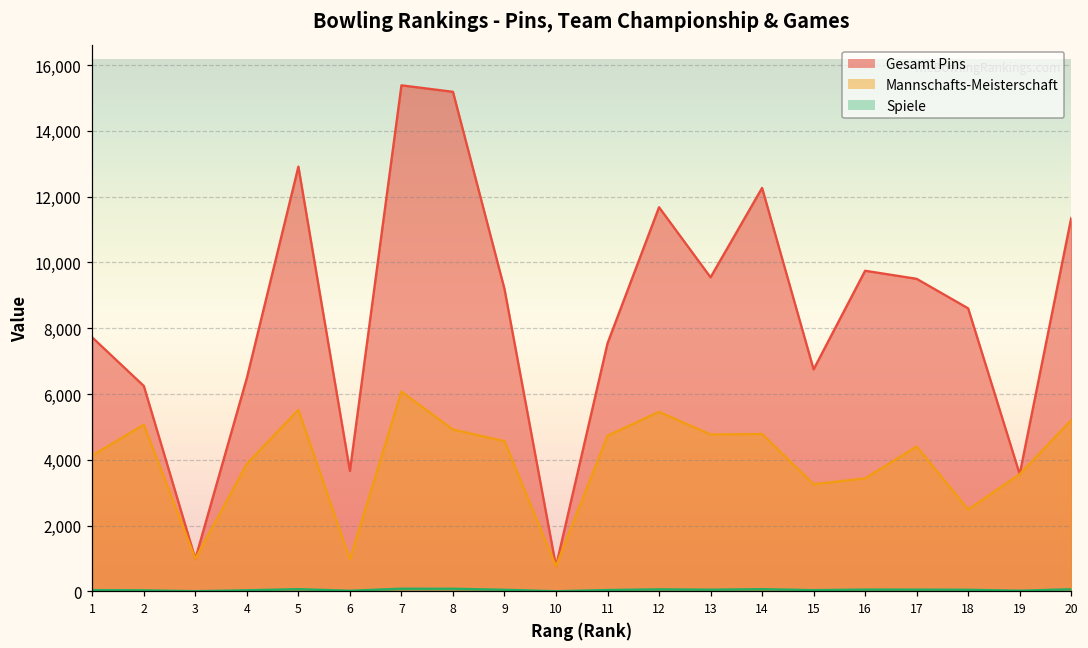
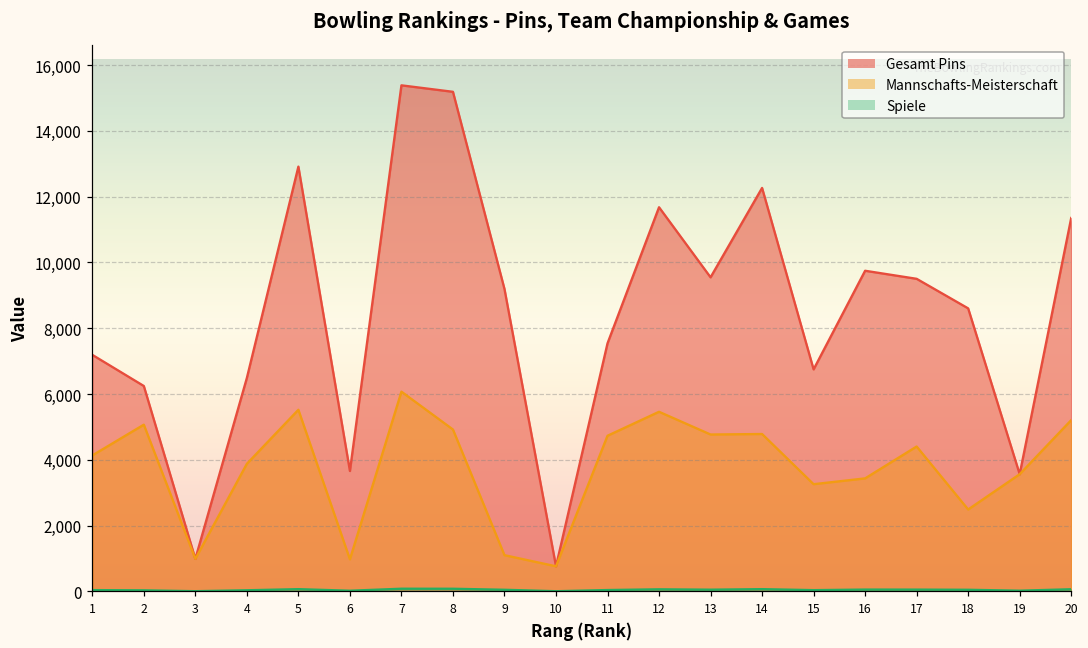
  {
    "Gesamt Pins": {
-     "1": "7,700",
+     "1": "7,200",
      "2": "6,200",
      "4": "6,500",
      "5": "12,900",
      "6": "3,700",
      "7": "15,400",
      "8": "15,200",
      "9": "9,200",
      "11": "7,500",
      "12": "11,700",
      "13": "9,500",
      "14": "12,300",
      "15": "6,700",
      "16": "9,700",
      "17": "9,500",
      "18": "8,600",
      "20": "11,400"
    },
    "Mannschafts-Meisterschaft": {
      "1": "4,100",
      "2": "5,100",
      "4": "3,900",
      "5": "5,500",
      "6": "1,000",
      "7": "6,100",
      "8": "4,900",
-     "9": "4,600",
+     "9": "1,100",
      "11": "4,700",
      "12": "5,500",
      "13": "4,800",
      "14": "4,800",
      "15": "3,300",
      "16": "3,400",
      "17": "4,400",
      "18": "2,500",
      "20": "5,200"
    },
    "Spiele": {
      "1": "0",
      "2": "0",
      "3": "0",
      "4": "0",
      "5": "100",
      "6": "0",
      "7": "100",
      "8": "100",
      "9": "0",
      "10": "0",
      "11": "0",
      "12": "100",
      "13": "100",
      "14": "100",
      "15": "0",
      "16": "100",
      "17": "100",
      "18": "0",
      "19": "0",
      "20": "100"
    }
  }
